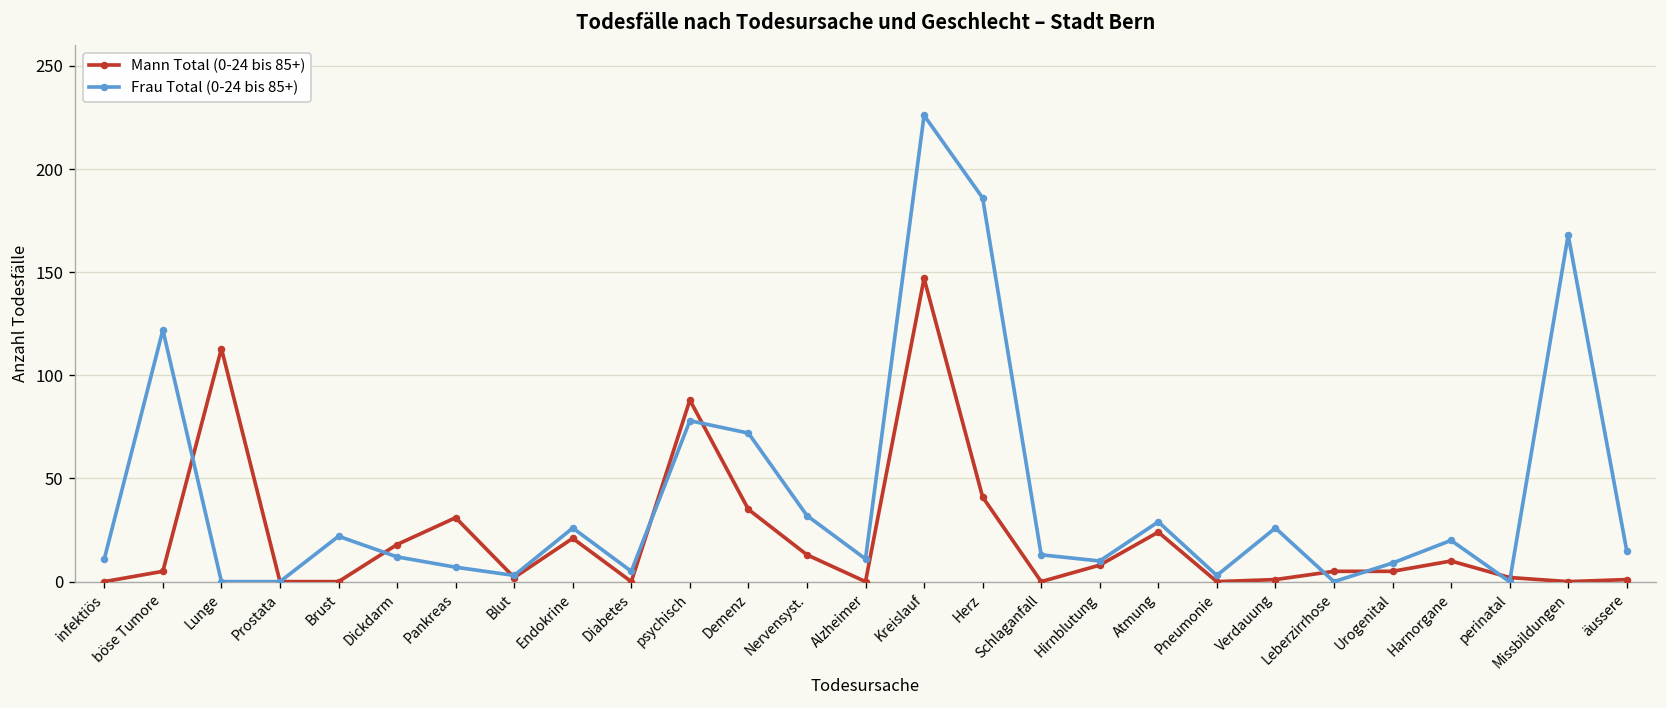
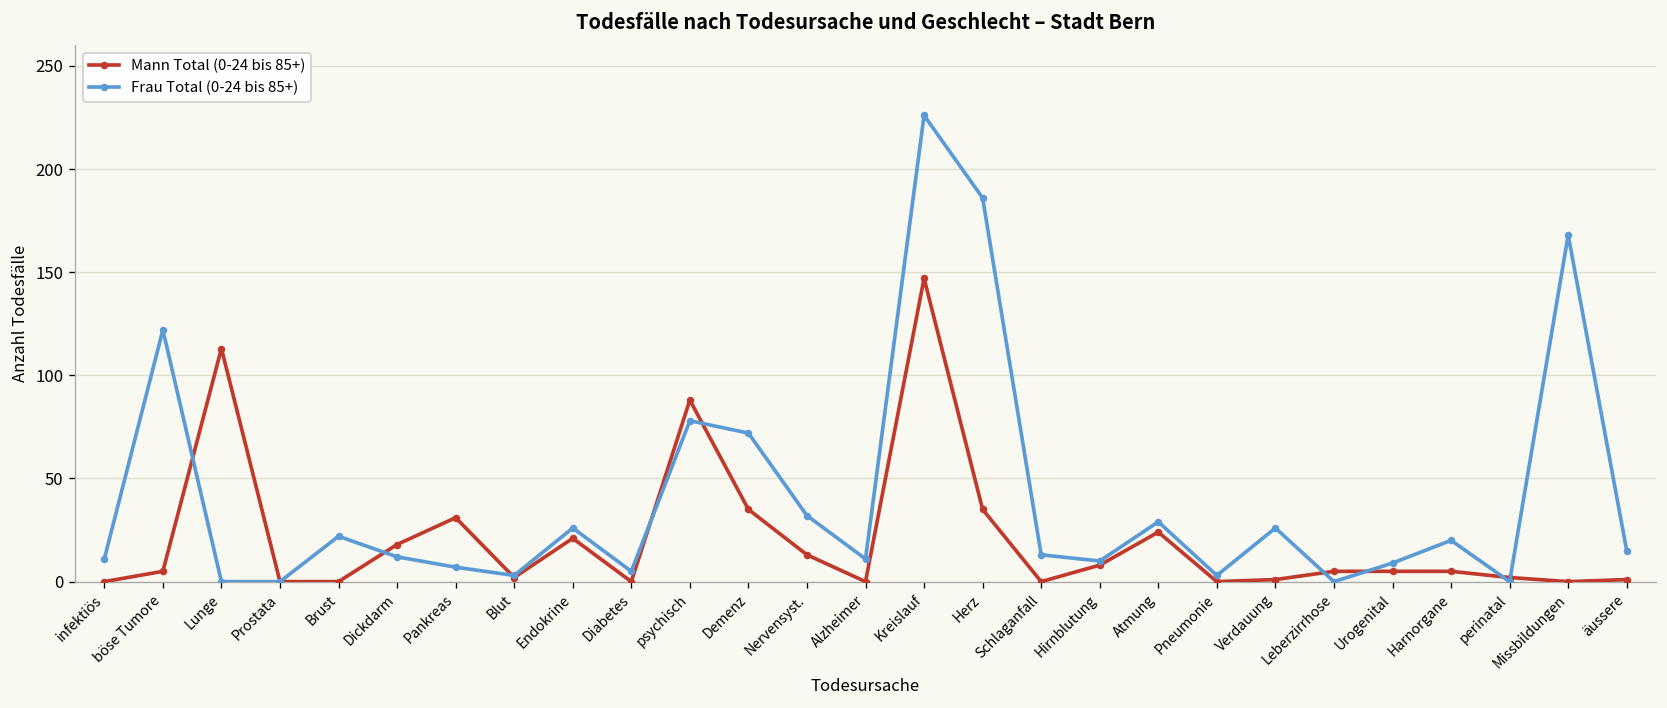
  {
    "Mann Total (0-24 bis 85+)": {
      "infektiös": 0,
      "böse Tumore": 5,
      "Lunge": 113,
      "Brust": 0,
      "Dickdarm": 18,
      "Pankreas": 31,
      "Endokrine": 21,
      "Diabetes": 0,
      "psychisch": 88,
      "Demenz": 35,
      "Nervensyst.": 13,
      "Alzheimer": 0,
      "Kreislauf": 147,
-     "Herz": 41,
+     "Herz": 35,
      "Schlaganfall": 0,
      "Hirnblutung": 8,
      "Atmung": 24,
      "Pneumonie": 0,
      "Verdauung": 1,
      "Leberzirrhose": 5,
      "Urogenital": 5,
-     "Harnorgane": 10,
+     "Harnorgane": 5,
      "perinatal": 2,
      "Missbildungen": 0,
      "äussere": 1
    },
    "Frau Total (0-24 bis 85+)": {
      "infektiös": 11,
      "böse Tumore": 122,
      "Lunge": 0,
      "Brust": 22,
      "Dickdarm": 12,
      "Pankreas": 7,
      "Endokrine": 26,
      "Diabetes": 5,
      "psychisch": 78,
      "Demenz": 72,
      "Nervensyst.": 32,
      "Alzheimer": 11,
      "Kreislauf": 226,
      "Herz": 186,
      "Schlaganfall": 13,
      "Hirnblutung": 10,
      "Atmung": 29,
      "Pneumonie": 3,
      "Verdauung": 26,
      "Leberzirrhose": 0,
      "Urogenital": 9,
      "Harnorgane": 20,
      "perinatal": 0,
      "Missbildungen": 168,
      "äussere": 15
    }
  }
